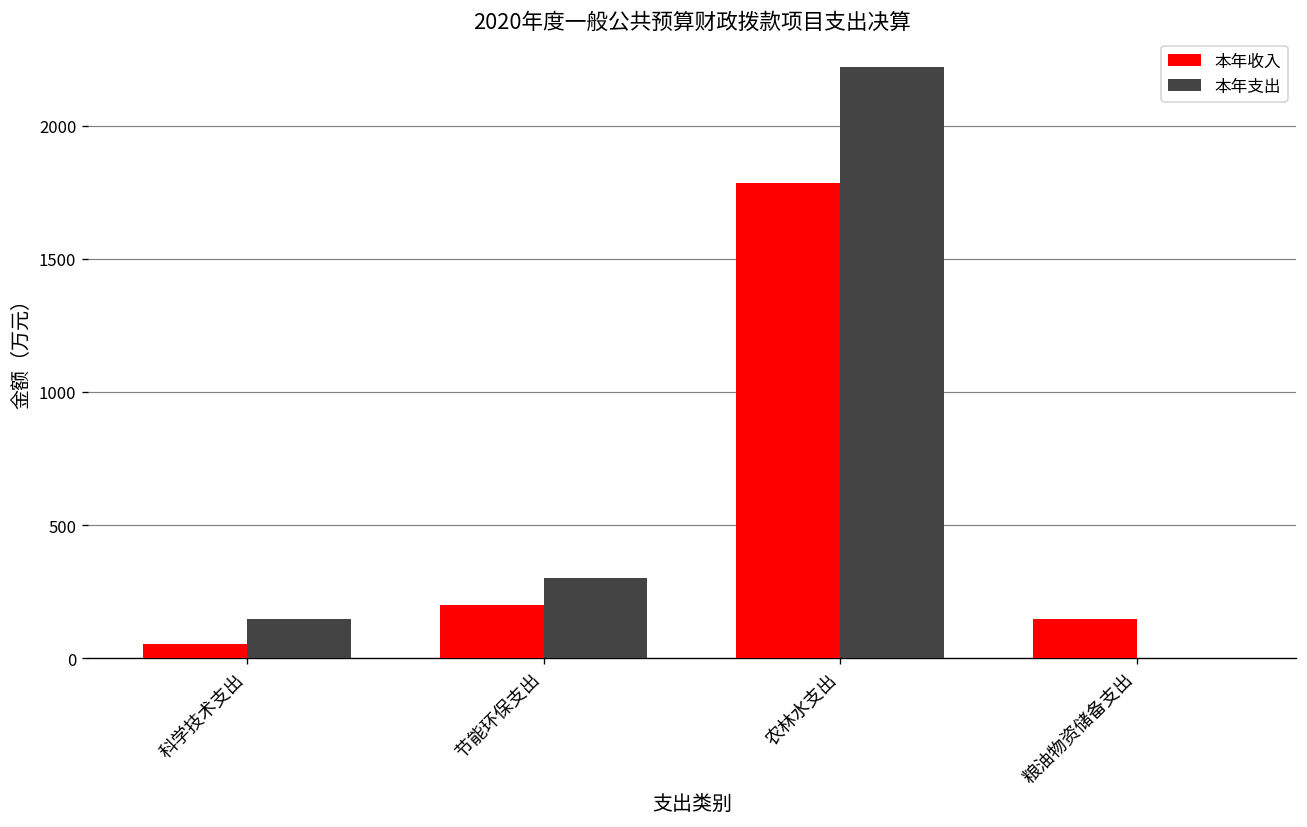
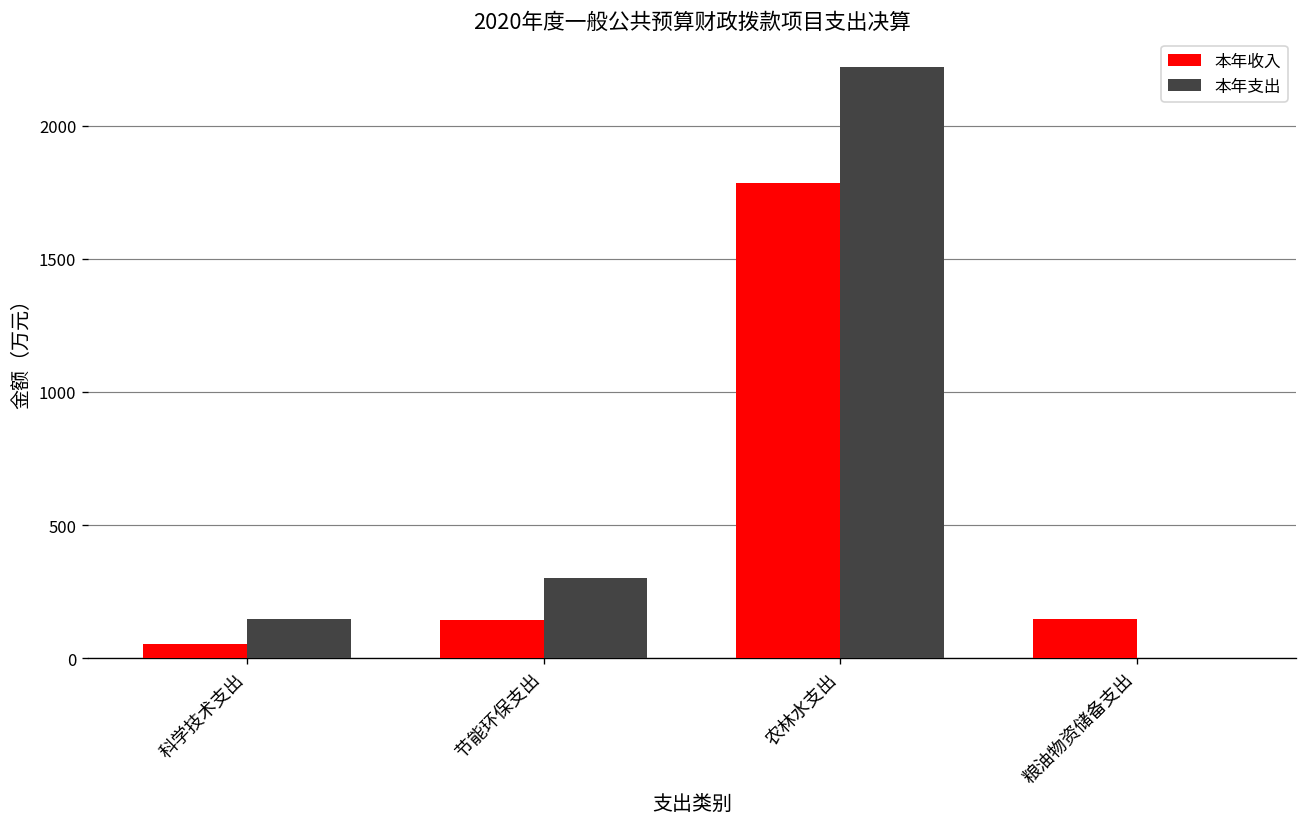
  {
    "本年收入": {
      "科学技术支出": 50,
-     "节能环保支出": 200,
+     "节能环保支出": 140,
      "农林水支出": 1780,
      "粮油物资储备支出": 150
    },
    "本年支出": {
      "科学技术支出": 150,
      "节能环保支出": 300,
      "农林水支出": 2220,
      "粮油物资储备支出": 0
    }
  }
